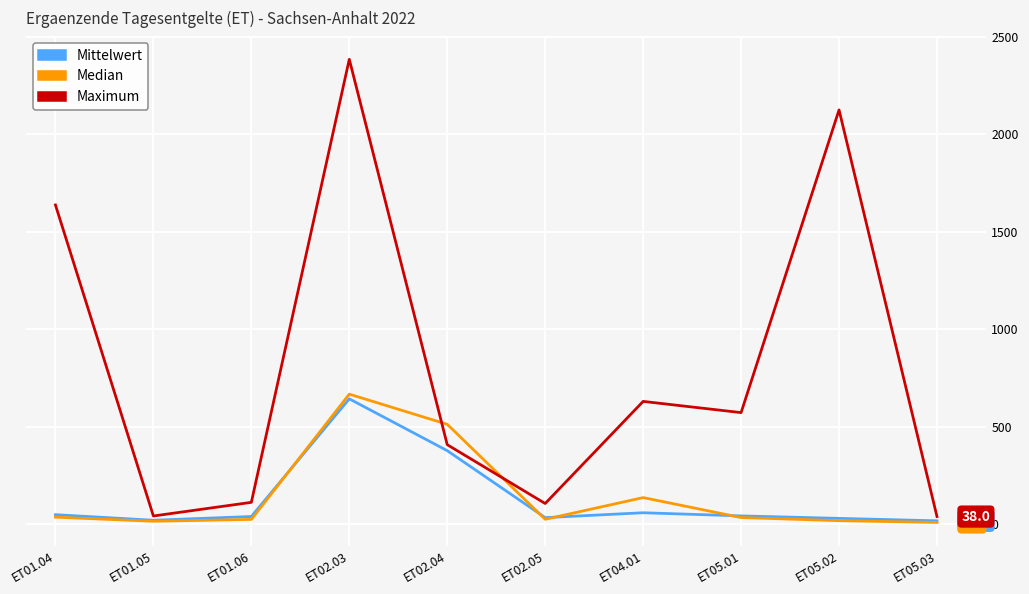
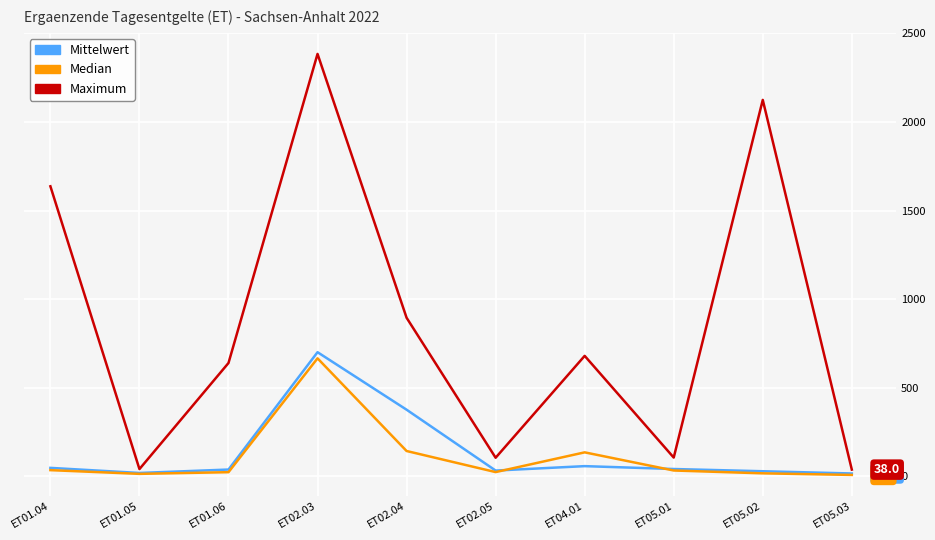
  {
    "Mittelwert": {
      "ET01.06": 40,
-     "ET02.03": 640,
+     "ET02.03": 700,
      "ET02.04": 380,
      "ET04.01": 60
    },
    "Median": {
      "ET01.06": 20,
      "ET02.03": 670,
-     "ET02.04": 510,
+     "ET02.04": 140,
      "ET04.01": 140
    },
    "Maximum": {
      "ET01.04": 1640,
      "ET01.05": 40,
-     "ET01.06": 110,
+     "ET01.06": 640,
      "ET02.03": 2380,
-     "ET02.04": 410,
+     "ET02.04": 900,
      "ET02.05": 110,
-     "ET04.01": 630,
-     "ET05.01": 570,
+     "ET04.01": 680,
+     "ET05.01": 110,
      "ET05.02": 2120
    }
  }
